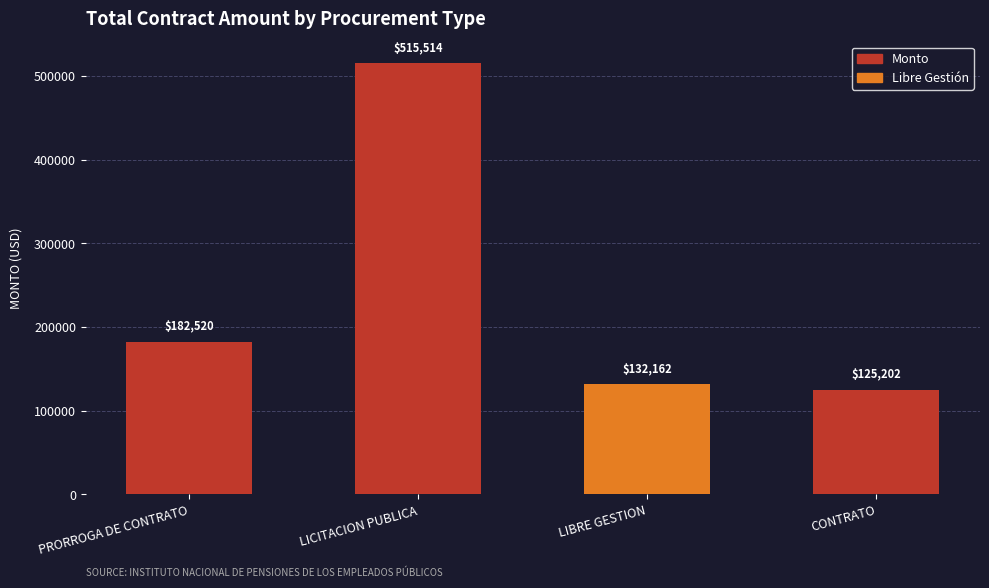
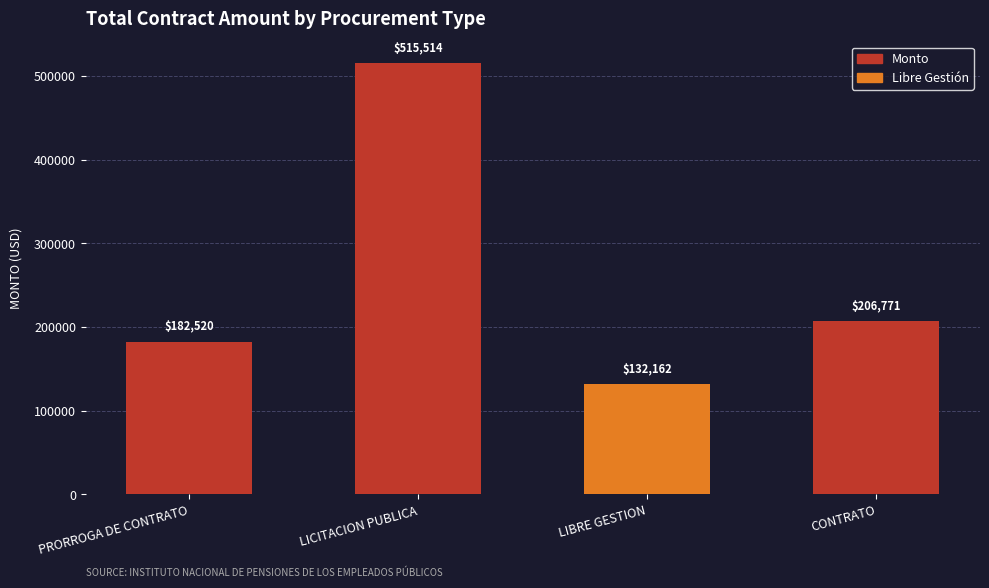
  {
    "PRORROGA DE CONTRATO": "$182,520",
    "LICITACION PUBLICA": "$515,514",
    "LIBRE GESTION": "$132,162",
-   "CONTRATO": "$125,202"
+   "CONTRATO": "$206,771"
  }
